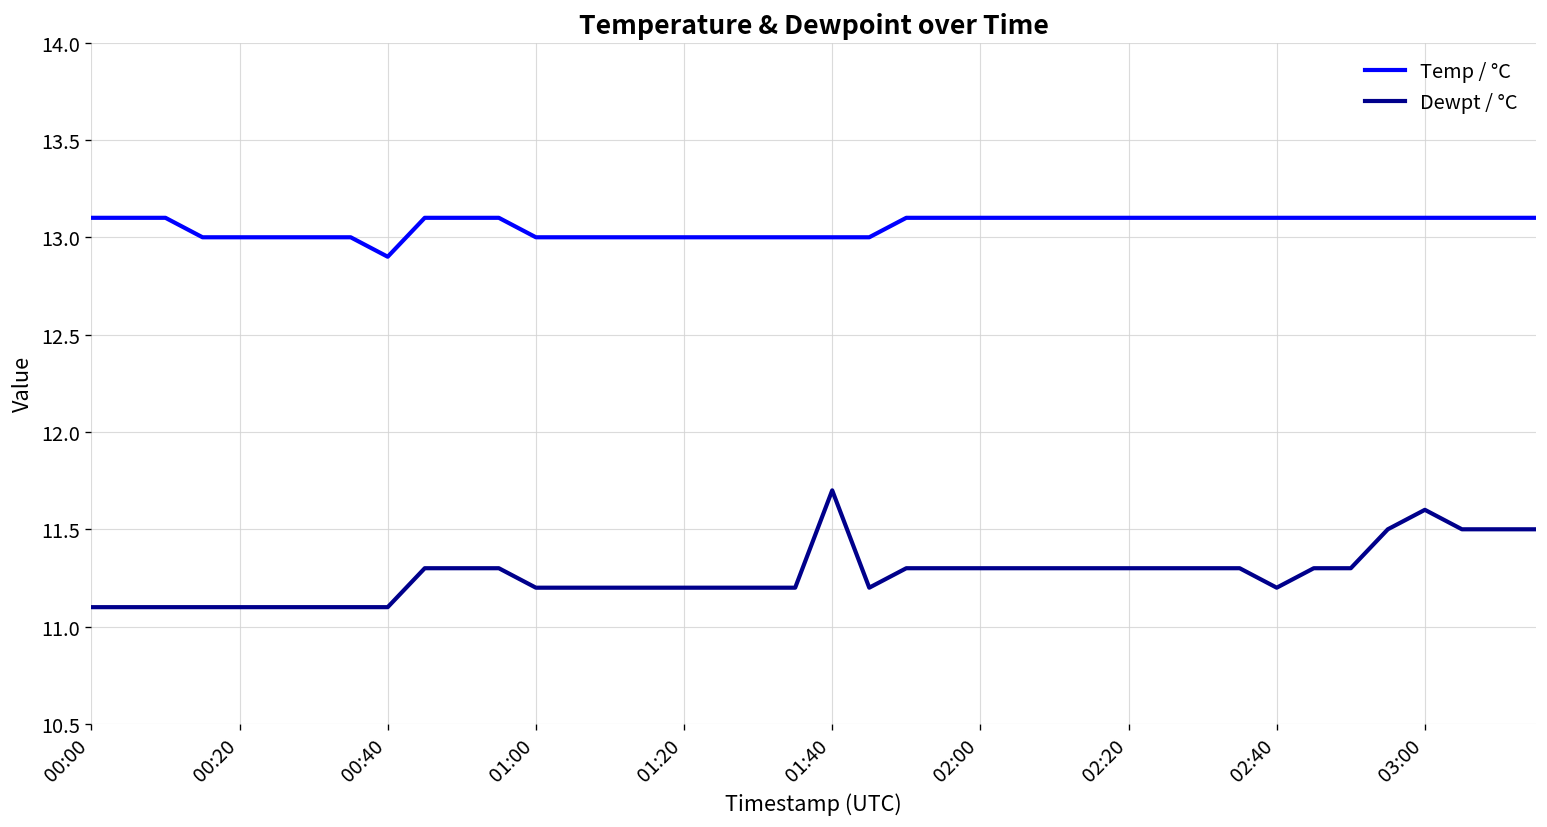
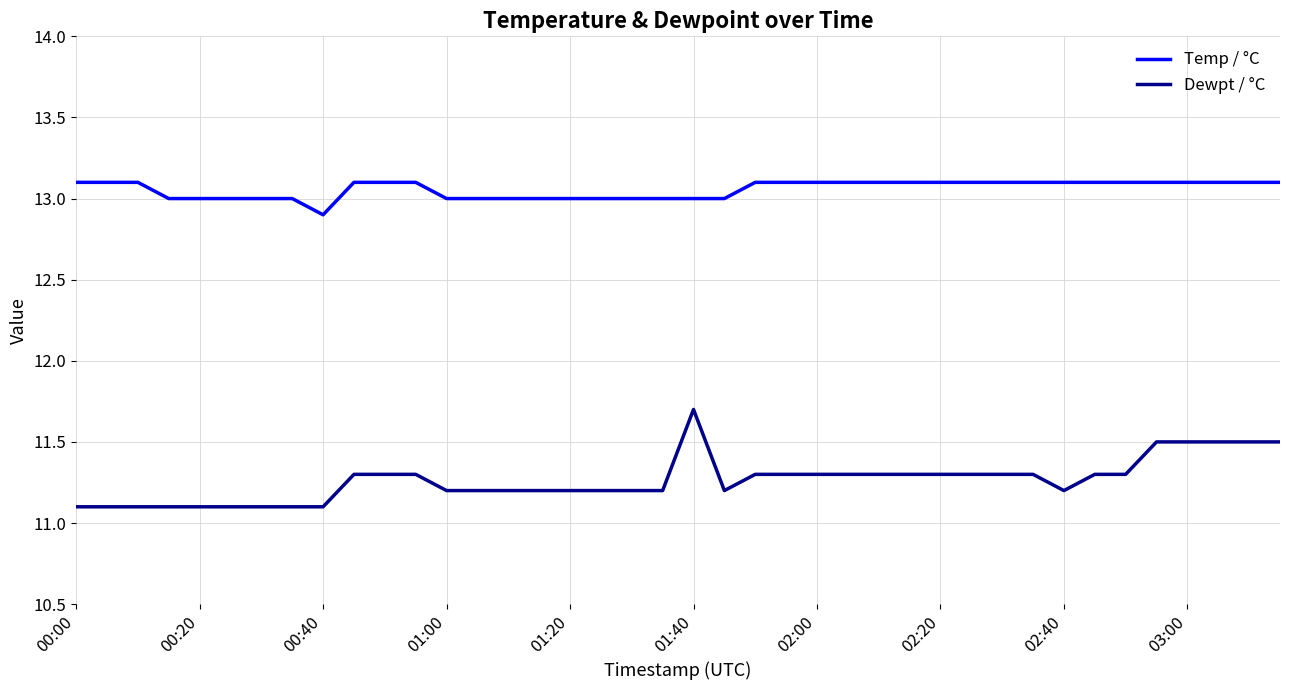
  {
    "Temp / °C": {
      "00:00": 13.1,
      "00:20": 13.0,
      "00:40": 12.9,
      "01:00": 13.0,
      "01:20": 13.0,
      "01:40": 13.0,
      "02:00": 13.1,
      "02:20": 13.1,
      "02:40": 13.1,
      "03:00": 13.1
    },
    "Dewpt / °C": {
      "00:00": 11.1,
      "00:20": 11.1,
      "00:40": 11.1,
      "01:00": 11.2,
      "01:20": 11.2,
      "01:40": 11.7,
      "02:00": 11.3,
      "02:20": 11.3,
      "02:40": 11.2,
-     "03:00": 11.6
+     "03:00": 11.5
    }
  }
